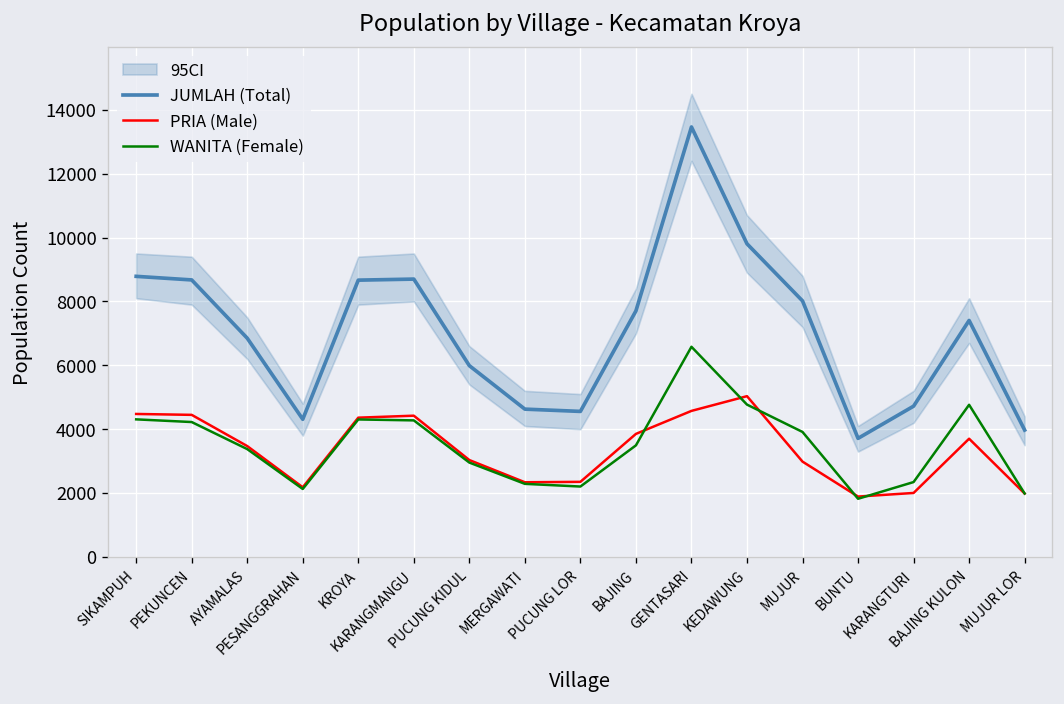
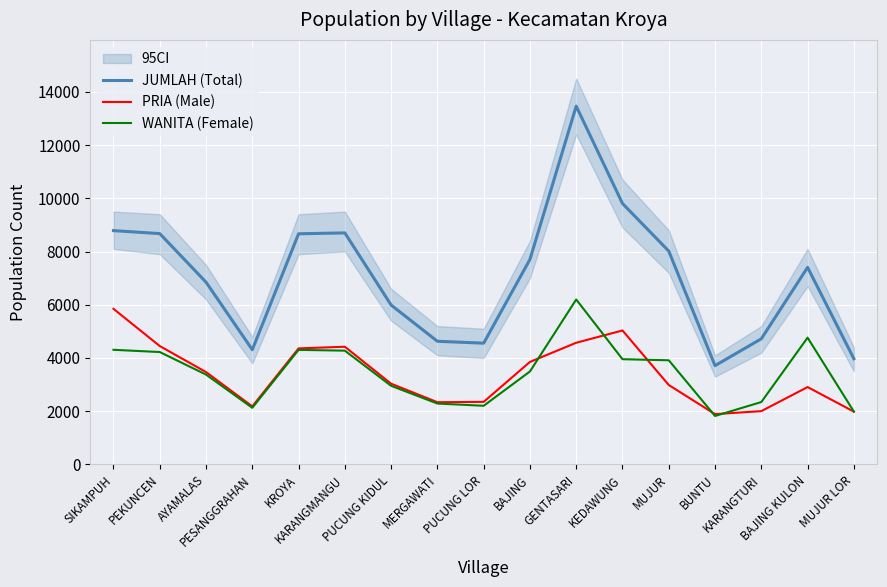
  {
    "PRIA (Male)": {
-     "SIKAMPUH": 4500,
+     "SIKAMPUH": 5800,
      "PEKUNCEN": 4400,
      "KARANGMANGU": 4400,
      "PUCUNG LOR": 2400,
      "BAJING": 3900,
      "GENTASARI": 4600,
      "KEDAWUNG": 5000,
      "MUJUR": 3000,
      "KARANGTURI": 2000,
-     "BAJING KULON": 3700
+     "BAJING KULON": 2900
    },
    "WANITA (Female)": {
      "SIKAMPUH": 4300,
      "PEKUNCEN": 4200,
      "KARANGMANGU": 4300,
      "PUCUNG LOR": 2200,
      "BAJING": 3500,
-     "GENTASARI": 6600,
-     "KEDAWUNG": 4800,
+     "GENTASARI": 6200,
+     "KEDAWUNG": 4000,
      "MUJUR": 3900,
      "KARANGTURI": 2300,
      "BAJING KULON": 4800
    }
  }
